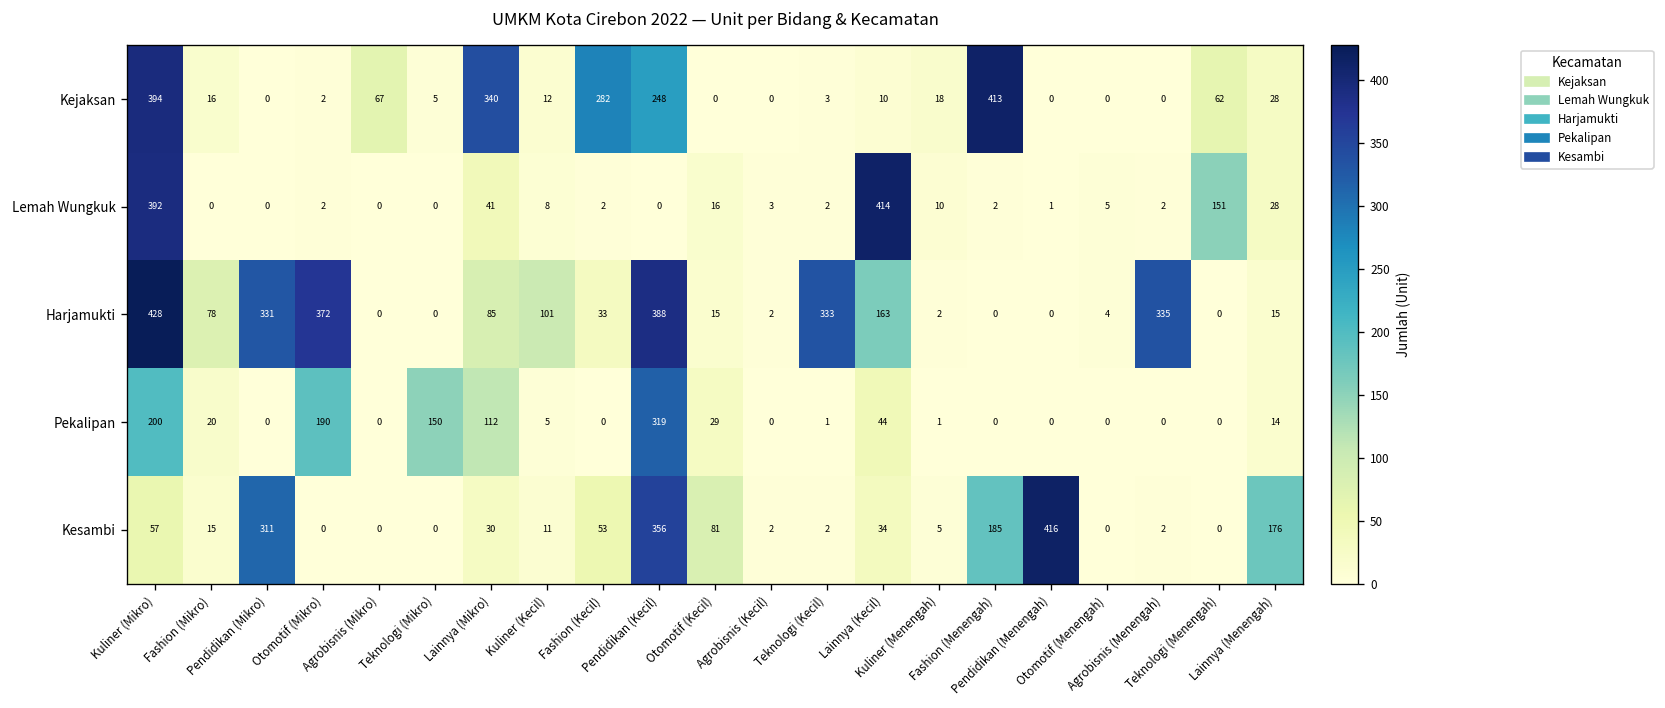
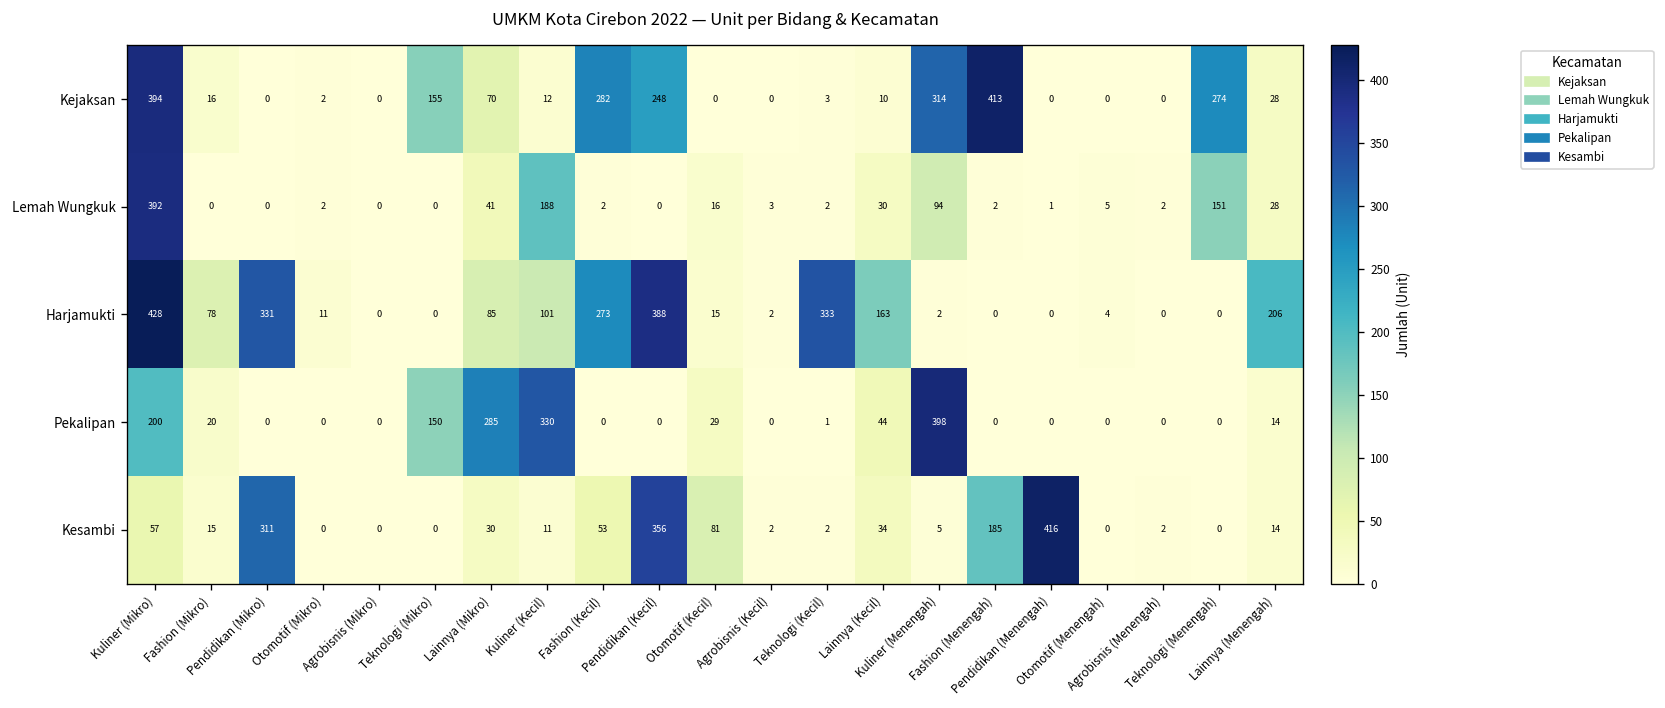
  {
    "Kejaksan": {
      "Kuliner (Mikro)": 394,
      "Fashion (Mikro)": 16,
      "Pendidikan (Mikro)": 0,
      "Otomotif (Mikro)": 2,
-     "Agrobisnis (Mikro)": 67,
-     "Teknologi (Mikro)": 5,
-     "Lainnya (Mikro)": 340,
+     "Agrobisnis (Mikro)": 0,
+     "Teknologi (Mikro)": 155,
+     "Lainnya (Mikro)": 70,
      "Kuliner (Kecil)": 12,
      "Fashion (Kecil)": 282,
      "Pendidikan (Kecil)": 248,
      "Otomotif (Kecil)": 0,
      "Agrobisnis (Kecil)": 0,
      "Teknologi (Kecil)": 3,
      "Lainnya (Kecil)": 10,
-     "Kuliner (Menengah)": 18,
+     "Kuliner (Menengah)": 314,
      "Fashion (Menengah)": 413,
      "Pendidikan (Menengah)": 0,
      "Otomotif (Menengah)": 0,
      "Agrobisnis (Menengah)": 0,
-     "Teknologi (Menengah)": 62,
+     "Teknologi (Menengah)": 274,
      "Lainnya (Menengah)": 28
    },
    "Lemah Wungkuk": {
      "Kuliner (Mikro)": 392,
      "Fashion (Mikro)": 0,
      "Pendidikan (Mikro)": 0,
      "Otomotif (Mikro)": 2,
      "Agrobisnis (Mikro)": 0,
      "Teknologi (Mikro)": 0,
      "Lainnya (Mikro)": 41,
-     "Kuliner (Kecil)": 8,
+     "Kuliner (Kecil)": 188,
      "Fashion (Kecil)": 2,
      "Pendidikan (Kecil)": 0,
      "Otomotif (Kecil)": 16,
      "Agrobisnis (Kecil)": 3,
      "Teknologi (Kecil)": 2,
-     "Lainnya (Kecil)": 414,
-     "Kuliner (Menengah)": 10,
+     "Lainnya (Kecil)": 30,
+     "Kuliner (Menengah)": 94,
      "Fashion (Menengah)": 2,
      "Pendidikan (Menengah)": 1,
      "Otomotif (Menengah)": 5,
      "Agrobisnis (Menengah)": 2,
      "Teknologi (Menengah)": 151,
      "Lainnya (Menengah)": 28
    },
    "Harjamukti": {
      "Kuliner (Mikro)": 428,
      "Fashion (Mikro)": 78,
      "Pendidikan (Mikro)": 331,
-     "Otomotif (Mikro)": 372,
+     "Otomotif (Mikro)": 11,
      "Agrobisnis (Mikro)": 0,
      "Teknologi (Mikro)": 0,
      "Lainnya (Mikro)": 85,
      "Kuliner (Kecil)": 101,
-     "Fashion (Kecil)": 33,
+     "Fashion (Kecil)": 273,
      "Pendidikan (Kecil)": 388,
      "Otomotif (Kecil)": 15,
      "Agrobisnis (Kecil)": 2,
      "Teknologi (Kecil)": 333,
      "Lainnya (Kecil)": 163,
      "Kuliner (Menengah)": 2,
      "Fashion (Menengah)": 0,
      "Pendidikan (Menengah)": 0,
      "Otomotif (Menengah)": 4,
-     "Agrobisnis (Menengah)": 335,
+     "Agrobisnis (Menengah)": 0,
      "Teknologi (Menengah)": 0,
-     "Lainnya (Menengah)": 15
+     "Lainnya (Menengah)": 206
    },
    "Pekalipan": {
      "Kuliner (Mikro)": 200,
      "Fashion (Mikro)": 20,
      "Pendidikan (Mikro)": 0,
-     "Otomotif (Mikro)": 190,
+     "Otomotif (Mikro)": 0,
      "Agrobisnis (Mikro)": 0,
      "Teknologi (Mikro)": 150,
-     "Lainnya (Mikro)": 112,
-     "Kuliner (Kecil)": 5,
+     "Lainnya (Mikro)": 285,
+     "Kuliner (Kecil)": 330,
      "Fashion (Kecil)": 0,
-     "Pendidikan (Kecil)": 319,
+     "Pendidikan (Kecil)": 0,
      "Otomotif (Kecil)": 29,
      "Agrobisnis (Kecil)": 0,
      "Teknologi (Kecil)": 1,
      "Lainnya (Kecil)": 44,
-     "Kuliner (Menengah)": 1,
+     "Kuliner (Menengah)": 398,
      "Fashion (Menengah)": 0,
      "Pendidikan (Menengah)": 0,
      "Otomotif (Menengah)": 0,
      "Agrobisnis (Menengah)": 0,
      "Teknologi (Menengah)": 0,
      "Lainnya (Menengah)": 14
    },
    "Kesambi": {
      "Kuliner (Mikro)": 57,
      "Fashion (Mikro)": 15,
      "Pendidikan (Mikro)": 311,
      "Otomotif (Mikro)": 0,
      "Agrobisnis (Mikro)": 0,
      "Teknologi (Mikro)": 0,
      "Lainnya (Mikro)": 30,
      "Kuliner (Kecil)": 11,
      "Fashion (Kecil)": 53,
      "Pendidikan (Kecil)": 356,
      "Otomotif (Kecil)": 81,
      "Agrobisnis (Kecil)": 2,
      "Teknologi (Kecil)": 2,
      "Lainnya (Kecil)": 34,
      "Kuliner (Menengah)": 5,
      "Fashion (Menengah)": 185,
      "Pendidikan (Menengah)": 416,
      "Otomotif (Menengah)": 0,
      "Agrobisnis (Menengah)": 2,
      "Teknologi (Menengah)": 0,
-     "Lainnya (Menengah)": 176
+     "Lainnya (Menengah)": 14
    }
  }
